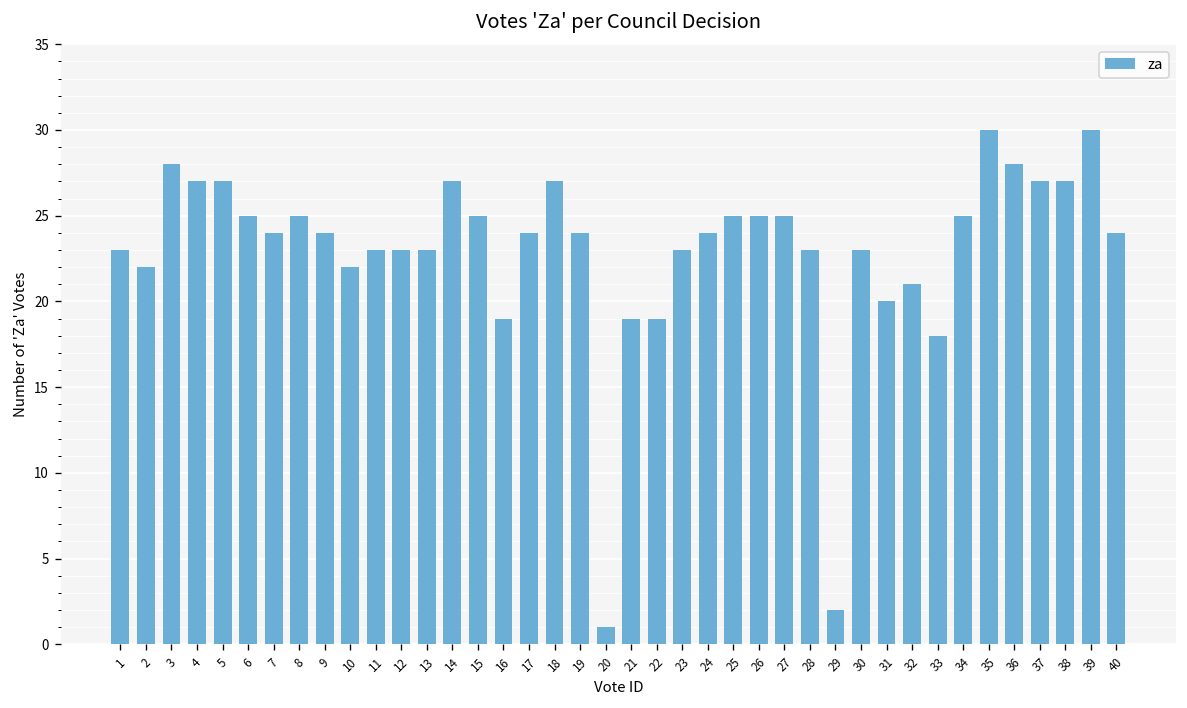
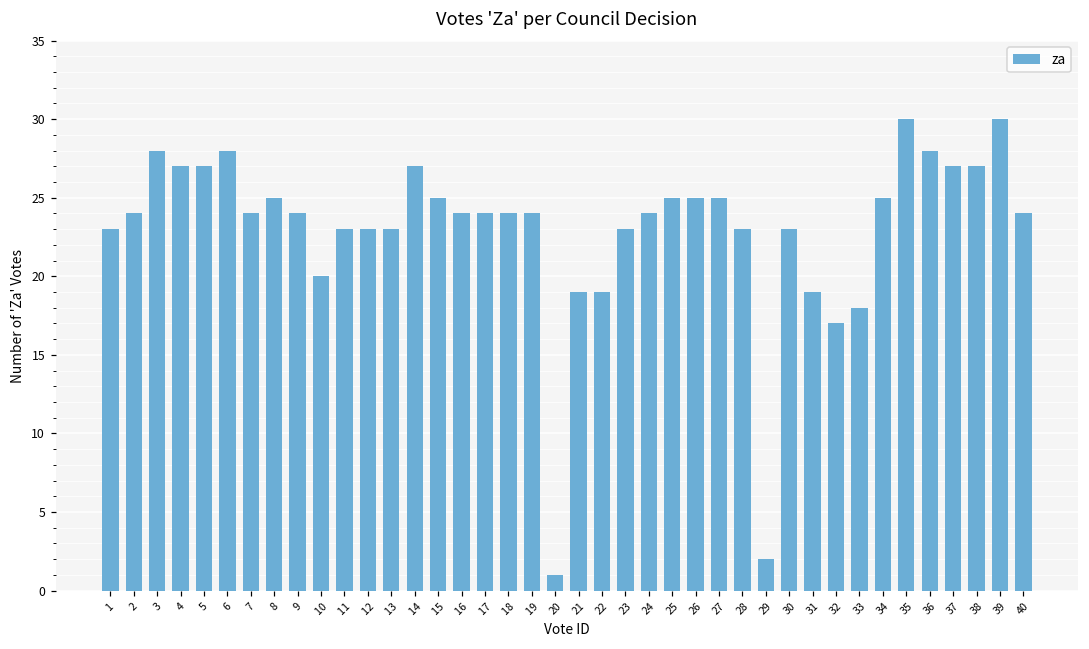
  {
    "1": 23,
-   "2": 22,
+   "2": 24,
    "3": 28,
    "4": 27,
    "5": 27,
-   "6": 25,
+   "6": 28,
    "7": 24,
    "8": 25,
    "9": 24,
-   "10": 22,
+   "10": 20,
    "11": 23,
    "12": 23,
    "13": 23,
    "14": 27,
    "15": 25,
-   "16": 19,
+   "16": 24,
    "17": 24,
-   "18": 27,
+   "18": 24,
    "19": 24,
    "20": 1,
    "21": 19,
    "22": 19,
    "23": 23,
    "24": 24,
    "25": 25,
    "26": 25,
    "27": 25,
    "28": 23,
    "29": 2,
    "30": 23,
-   "31": 20,
-   "32": 21,
+   "31": 19,
+   "32": 17,
    "33": 18,
    "34": 25,
    "35": 30,
    "36": 28,
    "37": 27,
    "38": 27,
    "39": 30,
    "40": 24
  }
